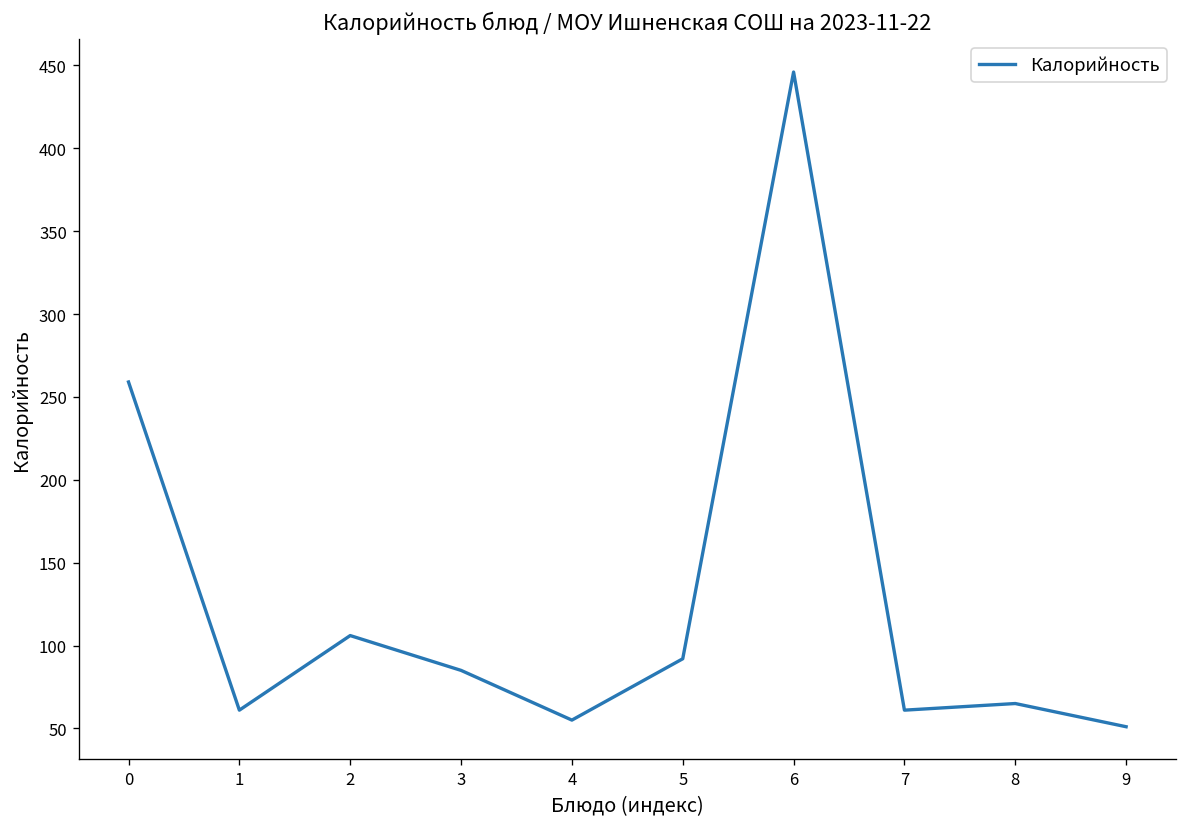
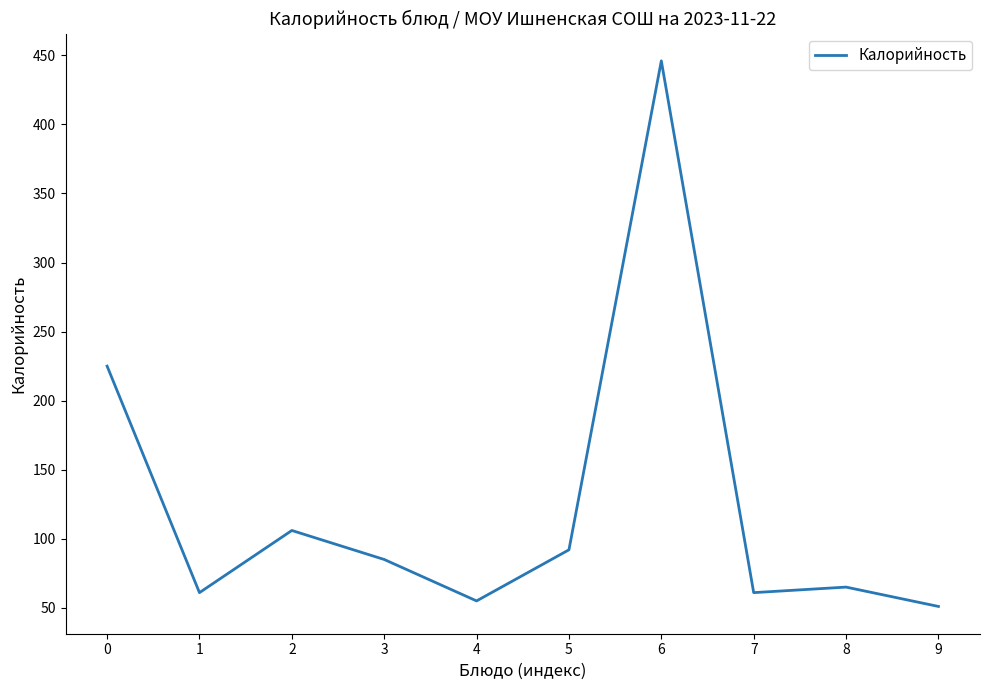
  {
-   "0": 259,
+   "0": 225,
    "1": 61,
    "2": 106,
    "3": 85,
    "4": 55,
    "5": 92,
    "6": 446,
    "7": 61,
    "8": 65,
    "9": 51
  }
